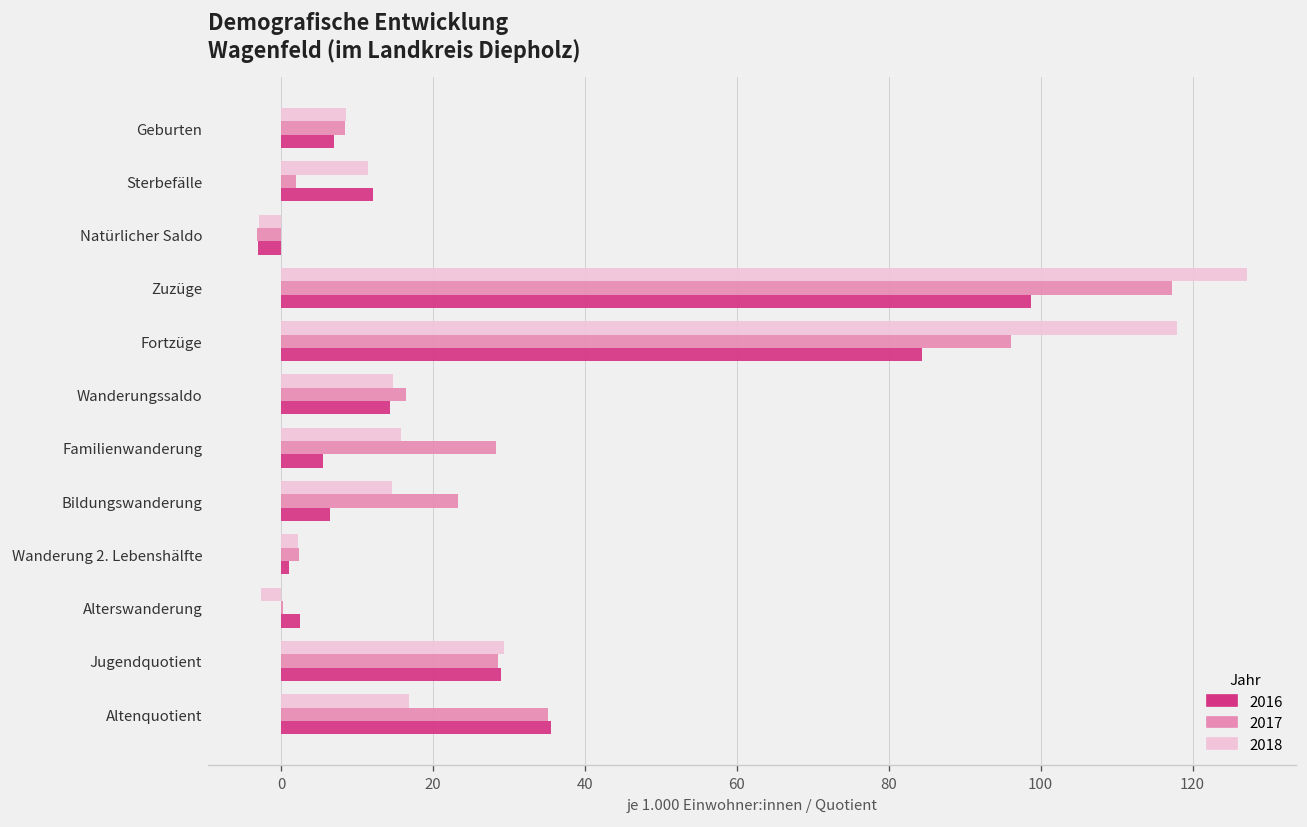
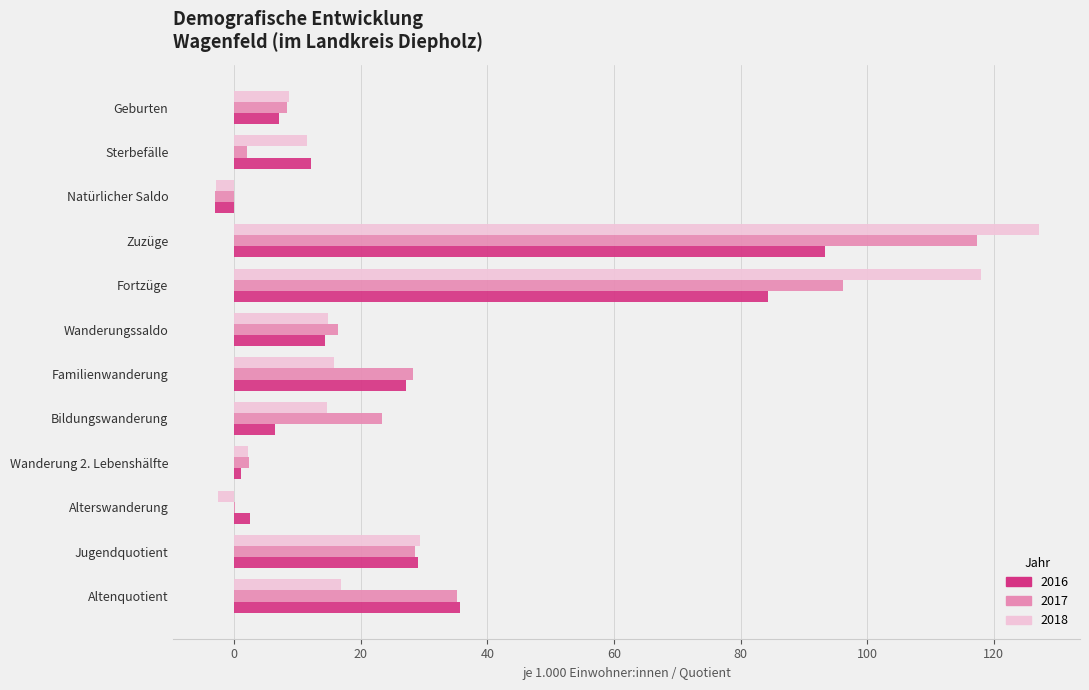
  {
    "2016": {
      "Geburten": 7,
      "Sterbefälle": 12,
      "Natürlicher Saldo": -3,
-     "Zuzüge": 99,
+     "Zuzüge": 93,
      "Fortzüge": 84,
      "Wanderungssaldo": 14,
-     "Familienwanderung": 6,
+     "Familienwanderung": 27,
      "Bildungswanderung": 6,
      "Wanderung 2. Lebenshälfte": 1,
      "Alterswanderung": 3,
      "Jugendquotient": 29,
      "Altenquotient": 36
    },
    "2017": {
      "Geburten": 8,
      "Sterbefälle": 2,
      "Natürlicher Saldo": -3,
      "Zuzüge": 117,
      "Fortzüge": 96,
      "Wanderungssaldo": 16,
      "Familienwanderung": 28,
      "Bildungswanderung": 23,
      "Wanderung 2. Lebenshälfte": 2,
      "Jugendquotient": 29,
      "Altenquotient": 35
    },
    "2018": {
      "Geburten": 9,
      "Sterbefälle": 12,
      "Natürlicher Saldo": -3,
      "Zuzüge": 127,
      "Fortzüge": 118,
      "Wanderungssaldo": 15,
      "Familienwanderung": 16,
      "Bildungswanderung": 15,
      "Wanderung 2. Lebenshälfte": 2,
      "Alterswanderung": -3,
      "Jugendquotient": 29,
      "Altenquotient": 17
    }
  }
